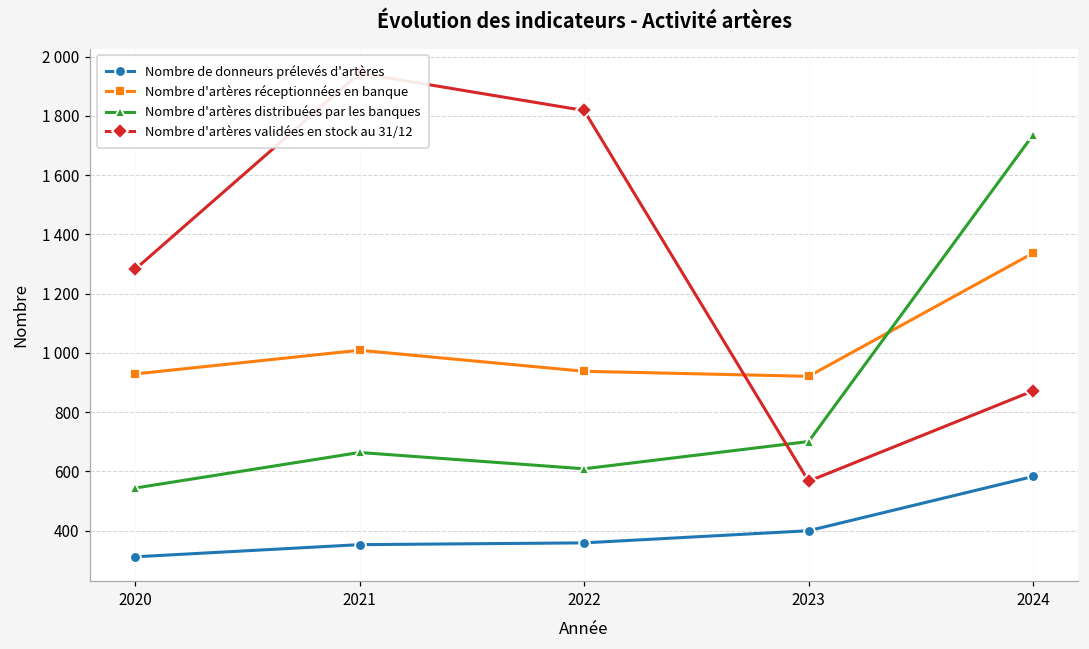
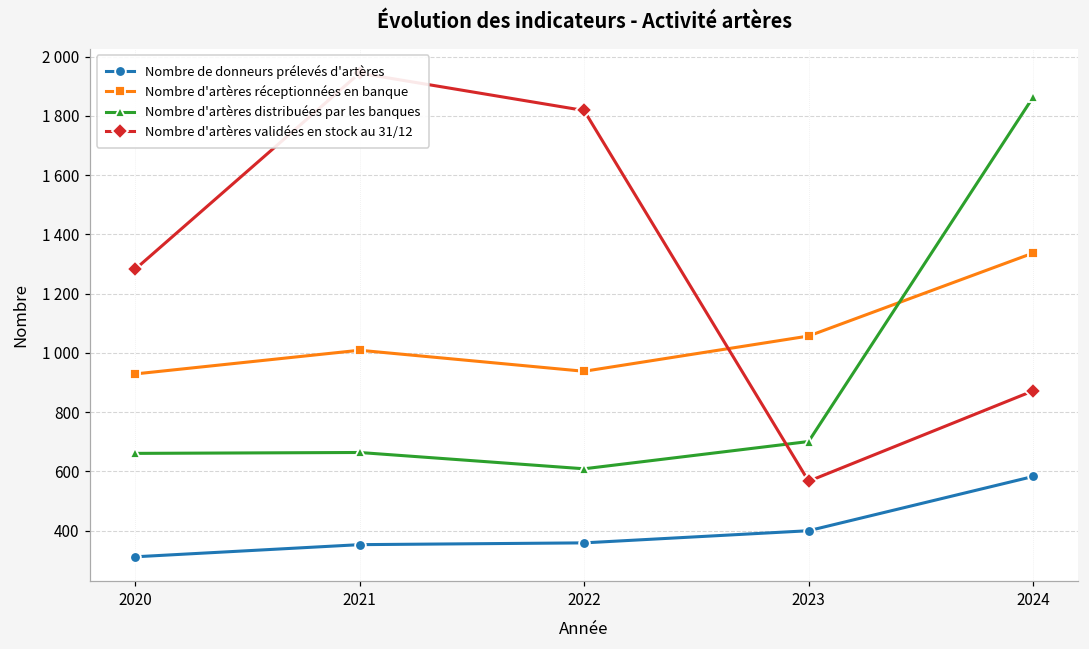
  {
    "Nombre de donneurs prélevés d'artères": {
      "2020": 310,
      "2021": 350,
      "2022": 360,
      "2023": 400,
      "2024": 580
    },
    "Nombre d'artères réceptionnées en banque": {
      "2020": 930,
      "2021": 1010,
      "2022": 940,
-     "2023": 920,
+     "2023": 1060,
      "2024": 1340
    },
    "Nombre d'artères distribuées par les banques": {
-     "2020": 540,
+     "2020": 660,
      "2021": 660,
      "2022": 610,
      "2023": 700,
-     "2024": 1740
+     "2024": 1860
    },
    "Nombre d'artères validées en stock au 31/12": {
      "2020": 1280,
      "2022": 1820,
      "2023": 570,
      "2024": 870
    }
  }
